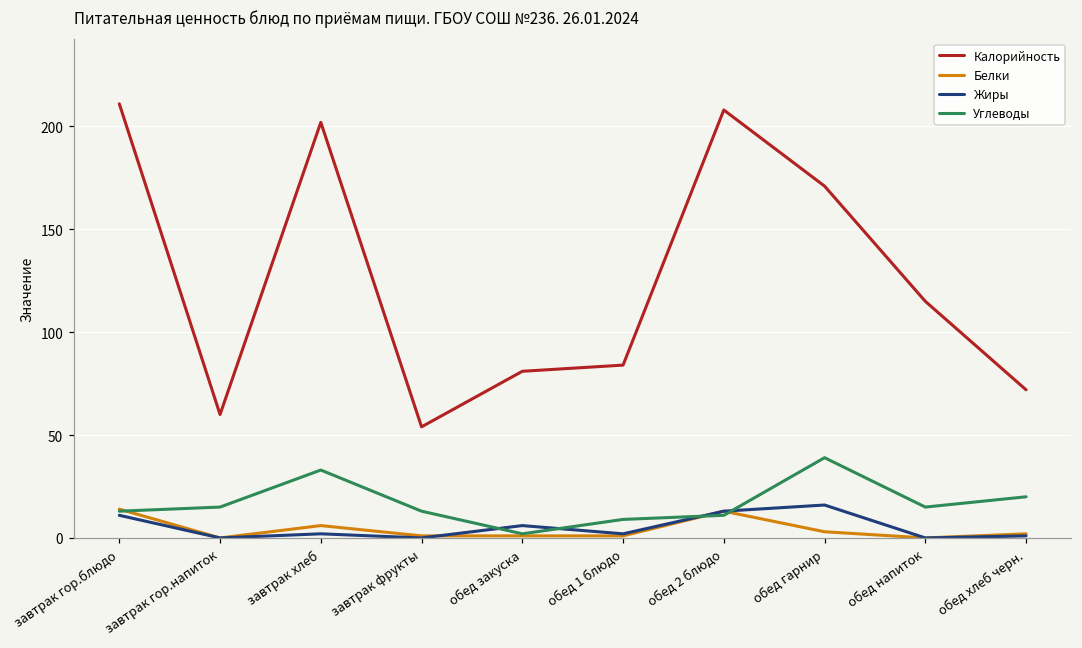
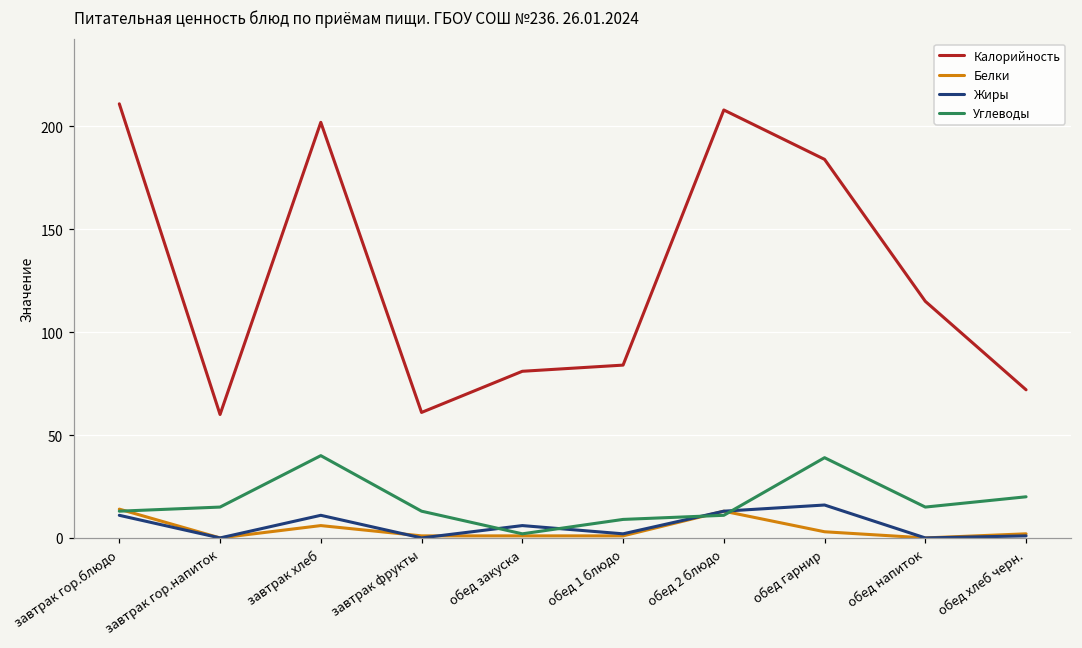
  {
    "Калорийность": {
      "завтрак гор.блюдо": 211,
      "завтрак гор.напиток": 60,
      "завтрак хлеб": 202,
-     "завтрак фрукты": 54,
+     "завтрак фрукты": 61,
      "обед закуска": 81,
      "обед 1 блюдо": 84,
      "обед 2 блюдо": 208,
-     "обед гарнир": 171,
+     "обед гарнир": 184,
      "обед напиток": 115,
      "обед хлеб черн.": 72
    },
    "Белки": {
      "завтрак хлеб": 6,
      "обед гарнир": 3
    },
    "Жиры": {
      "завтрак гор.блюдо": 11,
-     "завтрак хлеб": 2,
+     "завтрак хлеб": 11,
      "обед закуска": 6,
      "обед гарнир": 16
    },
    "Углеводы": {
      "завтрак гор.напиток": 15,
-     "завтрак хлеб": 33,
+     "завтрак хлеб": 40,
      "завтрак фрукты": 13,
      "обед 1 блюдо": 9,
      "обед 2 блюдо": 11,
      "обед гарнир": 39,
      "обед напиток": 15,
      "обед хлеб черн.": 20
    }
  }
